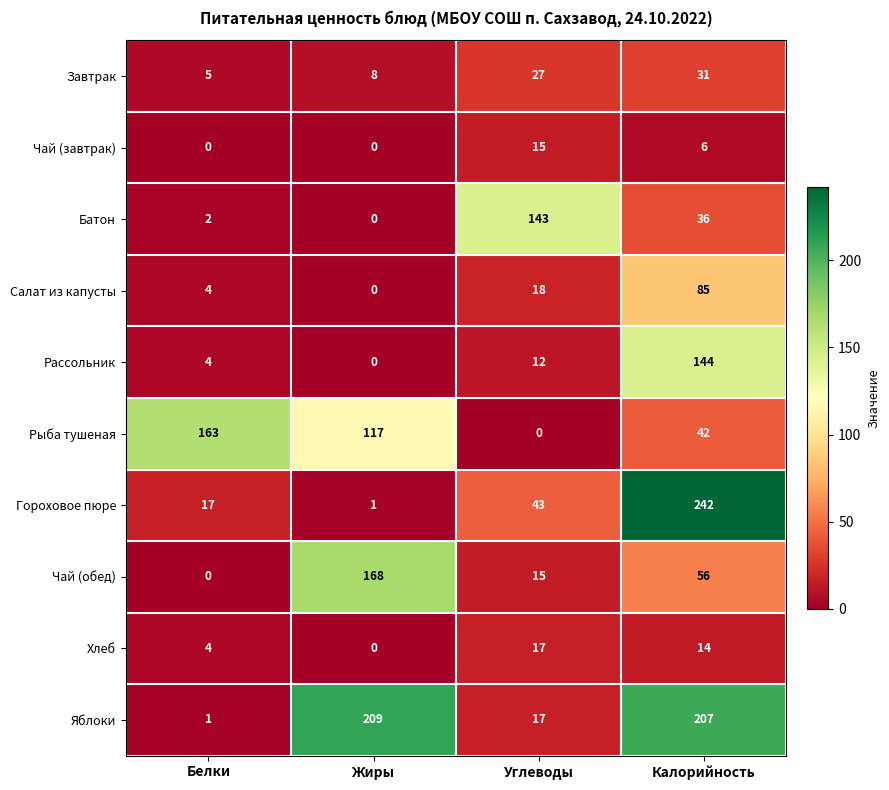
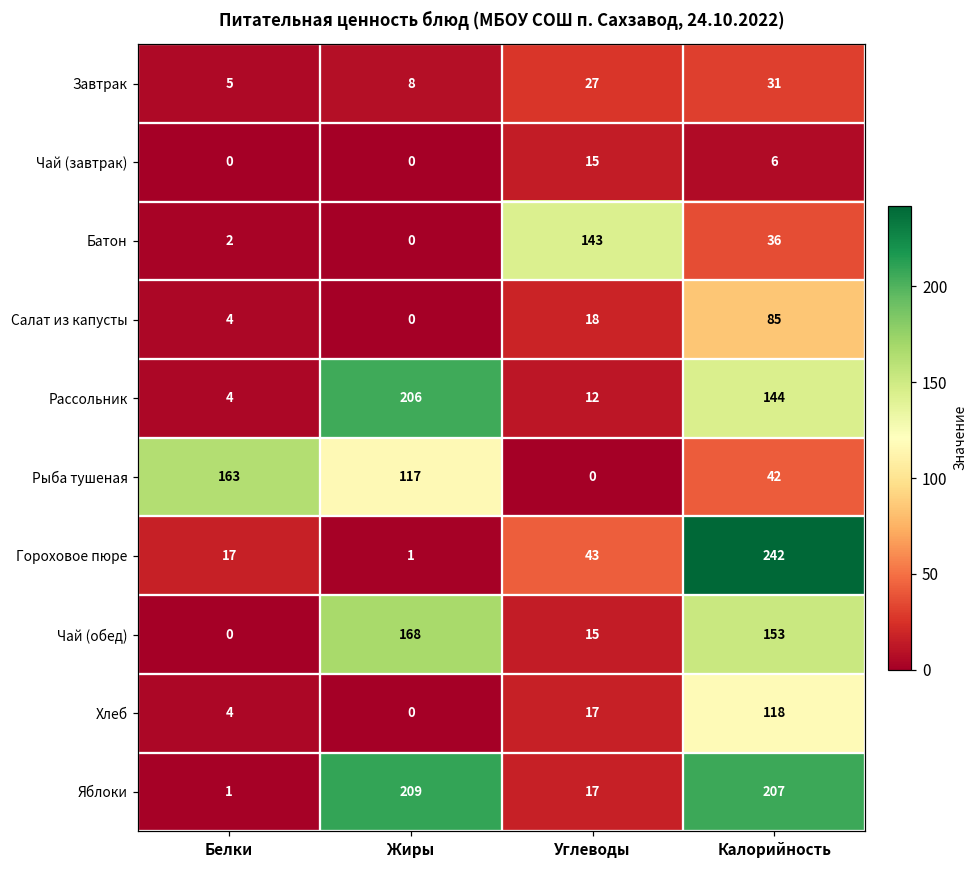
  {
    "Завтрак": {
      "Белки": 5,
      "Жиры": 8,
      "Углеводы": 27,
      "Калорийность": 31
    },
    "Чай (завтрак)": {
      "Белки": 0,
      "Жиры": 0,
      "Углеводы": 15,
      "Калорийность": 6
    },
    "Батон": {
      "Белки": 2,
      "Жиры": 0,
      "Углеводы": 143,
      "Калорийность": 36
    },
    "Салат из капусты": {
      "Белки": 4,
      "Жиры": 0,
      "Углеводы": 18,
      "Калорийность": 85
    },
    "Рассольник": {
      "Белки": 4,
-     "Жиры": 0,
+     "Жиры": 206,
      "Углеводы": 12,
      "Калорийность": 144
    },
    "Рыба тушеная": {
      "Белки": 163,
      "Жиры": 117,
      "Углеводы": 0,
      "Калорийность": 42
    },
    "Гороховое пюре": {
      "Белки": 17,
      "Жиры": 1,
      "Углеводы": 43,
      "Калорийность": 242
    },
    "Чай (обед)": {
      "Белки": 0,
      "Жиры": 168,
      "Углеводы": 15,
-     "Калорийность": 56
+     "Калорийность": 153
    },
    "Хлеб": {
      "Белки": 4,
      "Жиры": 0,
      "Углеводы": 17,
-     "Калорийность": 14
+     "Калорийность": 118
    },
    "Яблоки": {
      "Белки": 1,
      "Жиры": 209,
      "Углеводы": 17,
      "Калорийность": 207
    }
  }
